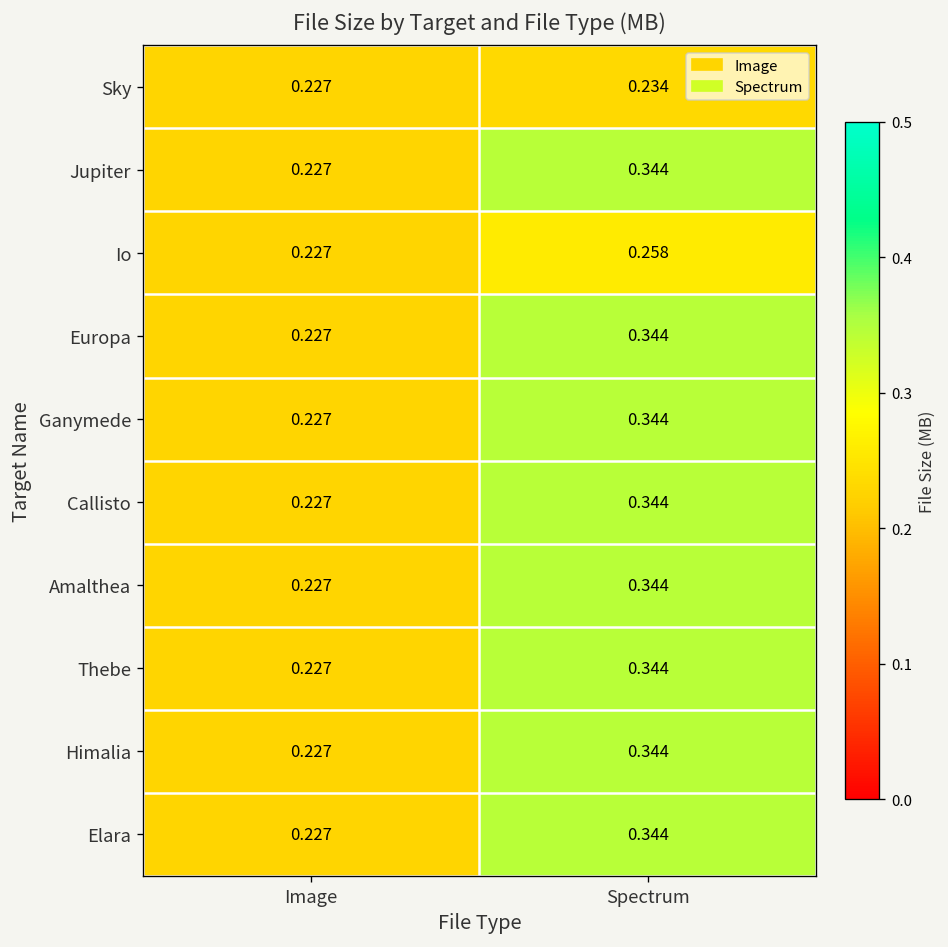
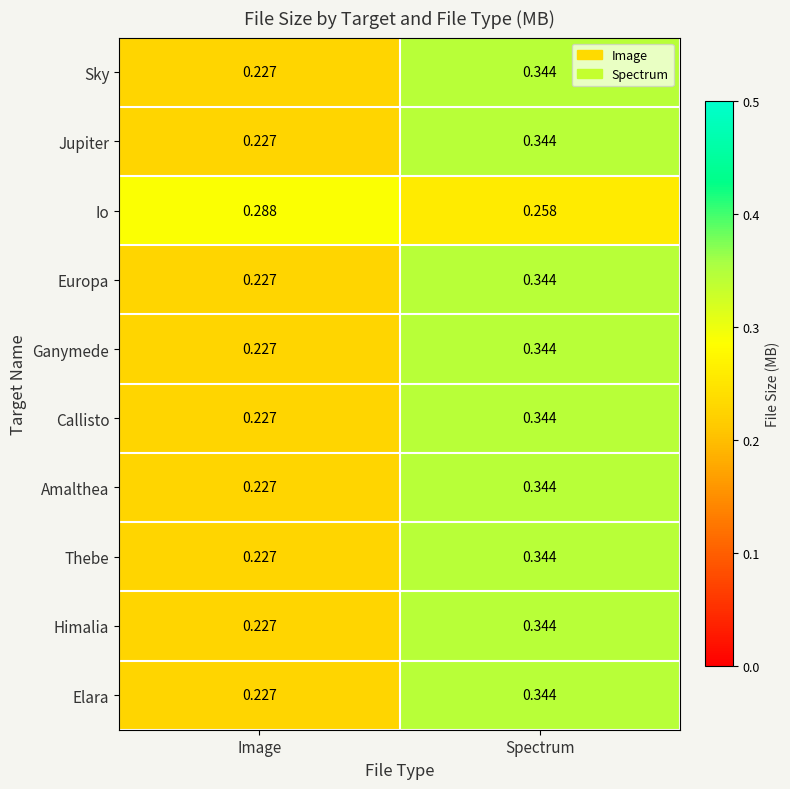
  {
    "Sky": {
      "Image": 0.227,
-     "Spectrum": 0.234
+     "Spectrum": 0.344
    },
    "Jupiter": {
      "Image": 0.227,
      "Spectrum": 0.344
    },
    "Io": {
-     "Image": 0.227,
+     "Image": 0.288,
      "Spectrum": 0.258
    },
    "Europa": {
      "Image": 0.227,
      "Spectrum": 0.344
    },
    "Ganymede": {
      "Image": 0.227,
      "Spectrum": 0.344
    },
    "Callisto": {
      "Image": 0.227,
      "Spectrum": 0.344
    },
    "Amalthea": {
      "Image": 0.227,
      "Spectrum": 0.344
    },
    "Thebe": {
      "Image": 0.227,
      "Spectrum": 0.344
    },
    "Himalia": {
      "Image": 0.227,
      "Spectrum": 0.344
    },
    "Elara": {
      "Image": 0.227,
      "Spectrum": 0.344
    }
  }
